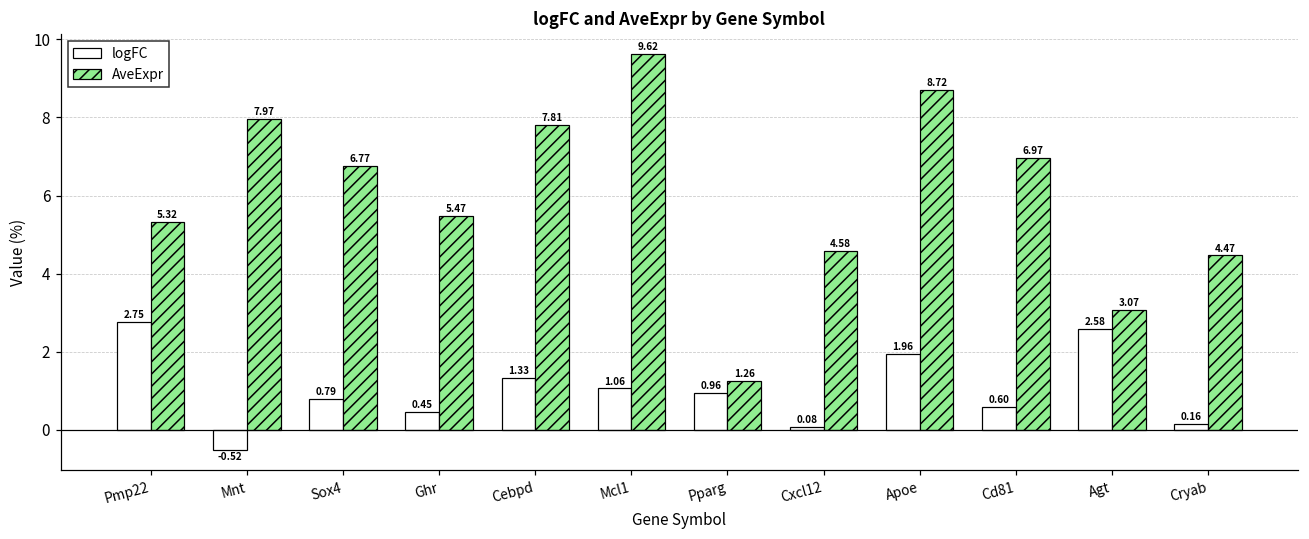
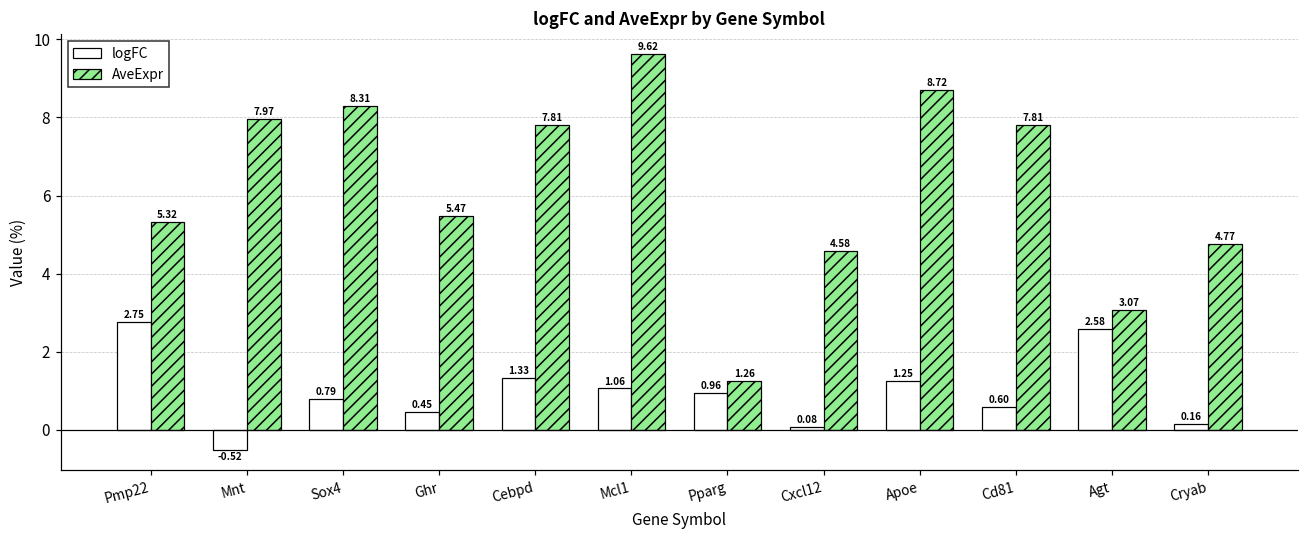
  {
    "logFC": {
      "Pmp22": 2.75,
      "Mnt": -0.52,
      "Sox4": 0.79,
      "Ghr": 0.45,
      "Cebpd": 1.33,
      "Mcl1": 1.06,
      "Pparg": 0.96,
      "Cxcl12": 0.08,
-     "Apoe": 1.96,
+     "Apoe": 1.25,
      "Cd81": 0.60,
      "Agt": 2.58,
      "Cryab": 0.16
    },
    "AveExpr": {
      "Pmp22": 5.32,
      "Mnt": 7.97,
-     "Sox4": 6.77,
+     "Sox4": 8.31,
      "Ghr": 5.47,
      "Cebpd": 7.81,
      "Mcl1": 9.62,
      "Pparg": 1.26,
      "Cxcl12": 4.58,
      "Apoe": 8.72,
-     "Cd81": 6.97,
+     "Cd81": 7.81,
      "Agt": 3.07,
-     "Cryab": 4.47
+     "Cryab": 4.77
    }
  }
